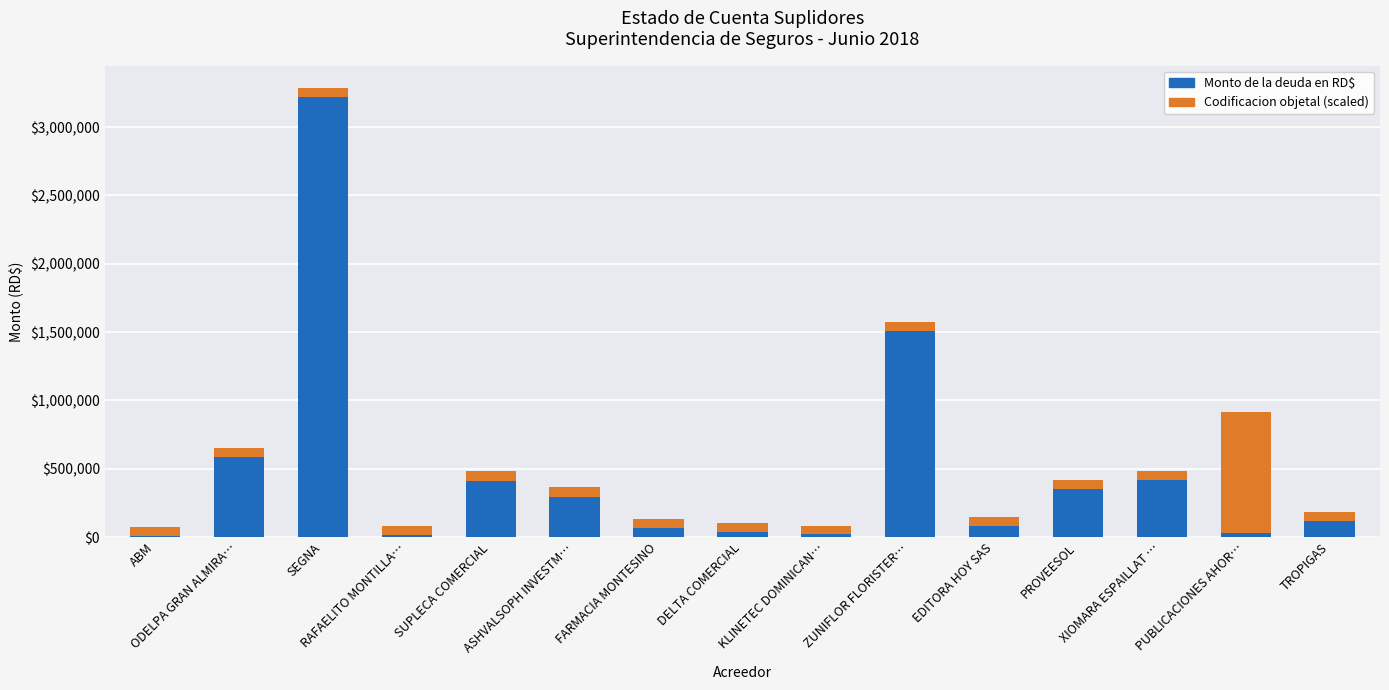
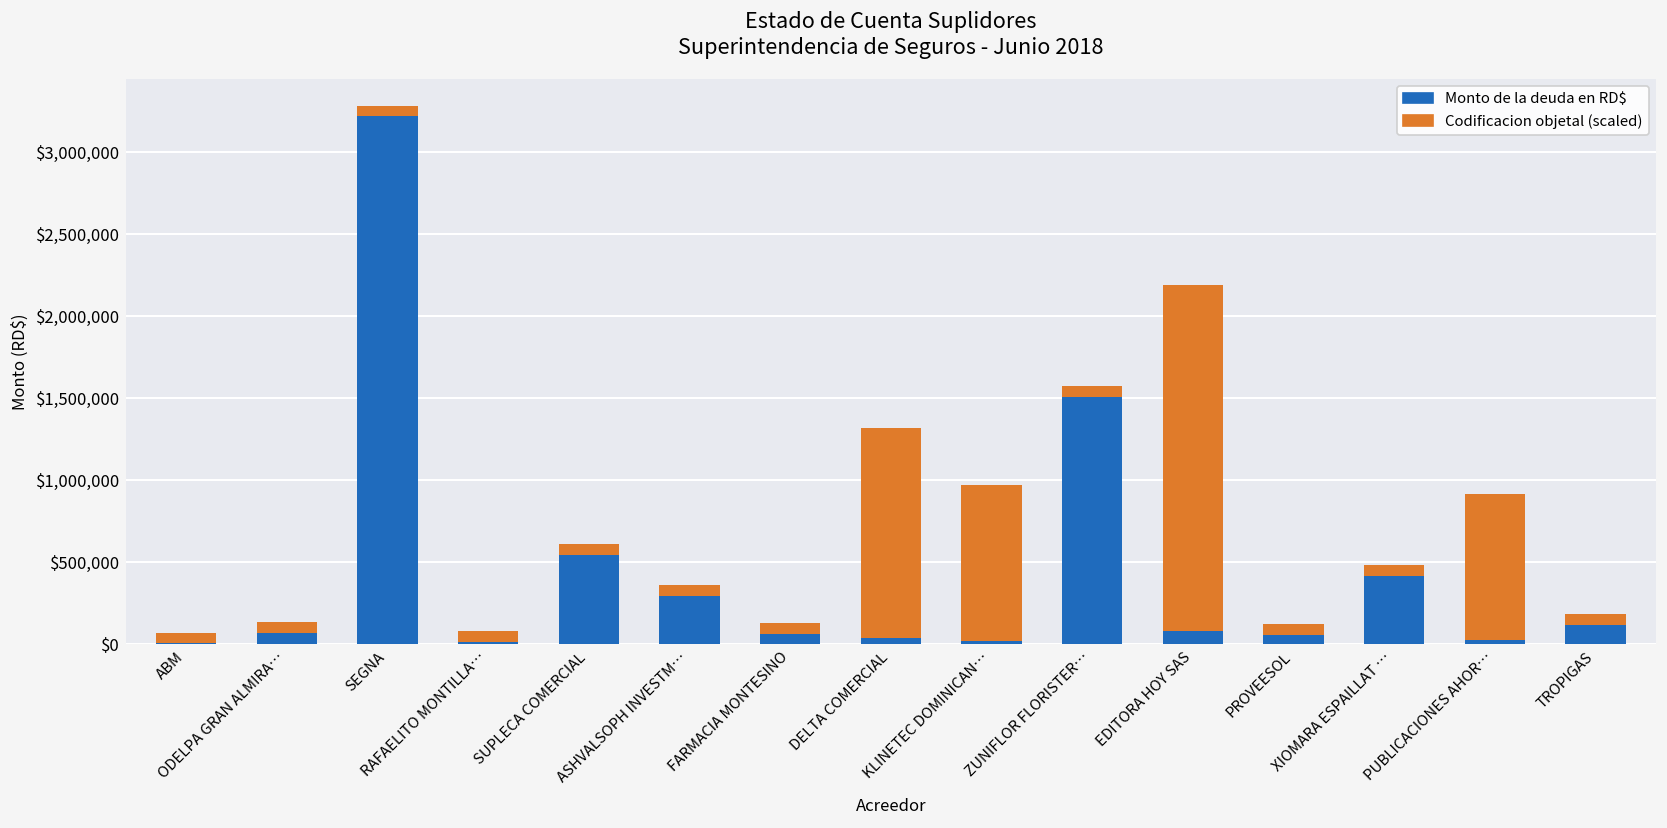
  {
    "Monto de la deuda en RD$": {
-     "ODELPA GRAN ALMIRA…": "$590,000",
+     "ODELPA GRAN ALMIRA…": "$70,000",
      "SEGNA": "$3,220,000",
-     "SUPLECA COMERCIAL": "$410,000",
+     "SUPLECA COMERCIAL": "$550,000",
      "ASHVALSOPH INVESTM…": "$300,000",
      "FARMACIA MONTESINO": "$60,000",
      "DELTA COMERCIAL": "$40,000",
      "KLINETEC DOMINICAN…": "$20,000",
      "ZUNIFLOR FLORISTER…": "$1,510,000",
      "EDITORA HOY SAS": "$80,000",
-     "PROVEESOL": "$350,000",
+     "PROVEESOL": "$60,000",
      "XIOMARA ESPAILLAT …": "$420,000",
      "PUBLICACIONES AHOR…": "$30,000",
      "TROPIGAS": "$120,000"
    },
    "Codificacion objetal (scaled)": {
      "ABM": "$60,000",
      "ODELPA GRAN ALMIRA…": "$70,000",
      "SEGNA": "$60,000",
      "RAFAELITO MONTILLA…": "$70,000",
      "SUPLECA COMERCIAL": "$70,000",
      "ASHVALSOPH INVESTM…": "$70,000",
      "FARMACIA MONTESINO": "$70,000",
-     "DELTA COMERCIAL": "$70,000",
-     "KLINETEC DOMINICAN…": "$60,000",
+     "DELTA COMERCIAL": "$1,280,000",
+     "KLINETEC DOMINICAN…": "$960,000",
      "ZUNIFLOR FLORISTER…": "$70,000",
-     "EDITORA HOY SAS": "$60,000",
+     "EDITORA HOY SAS": "$2,110,000",
      "PROVEESOL": "$70,000",
      "XIOMARA ESPAILLAT …": "$60,000",
      "PUBLICACIONES AHOR…": "$890,000",
      "TROPIGAS": "$70,000"
    }
  }
